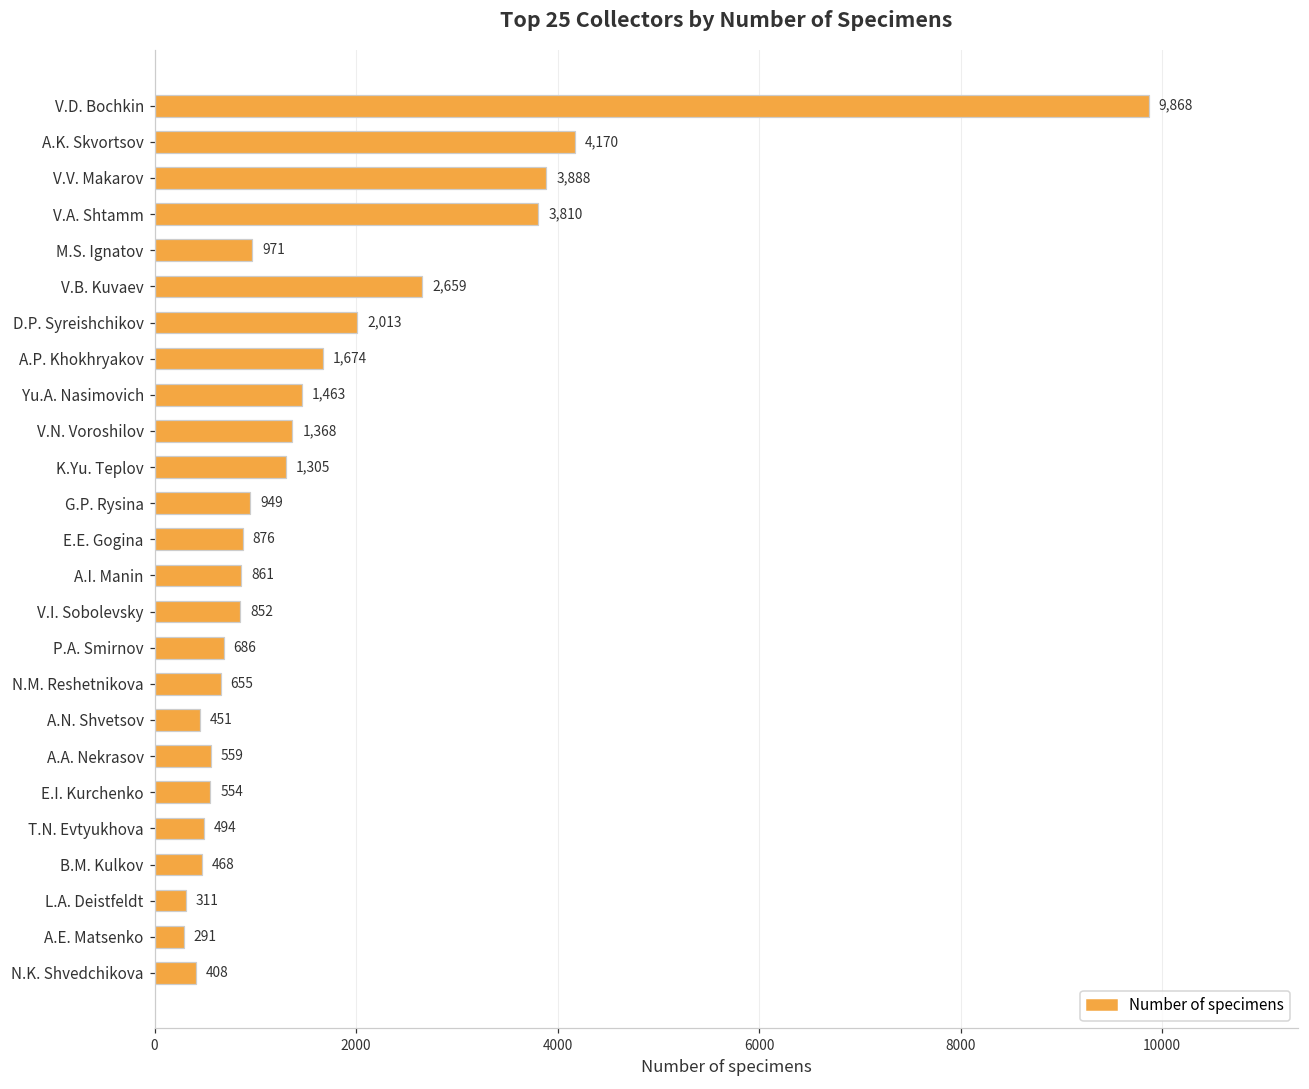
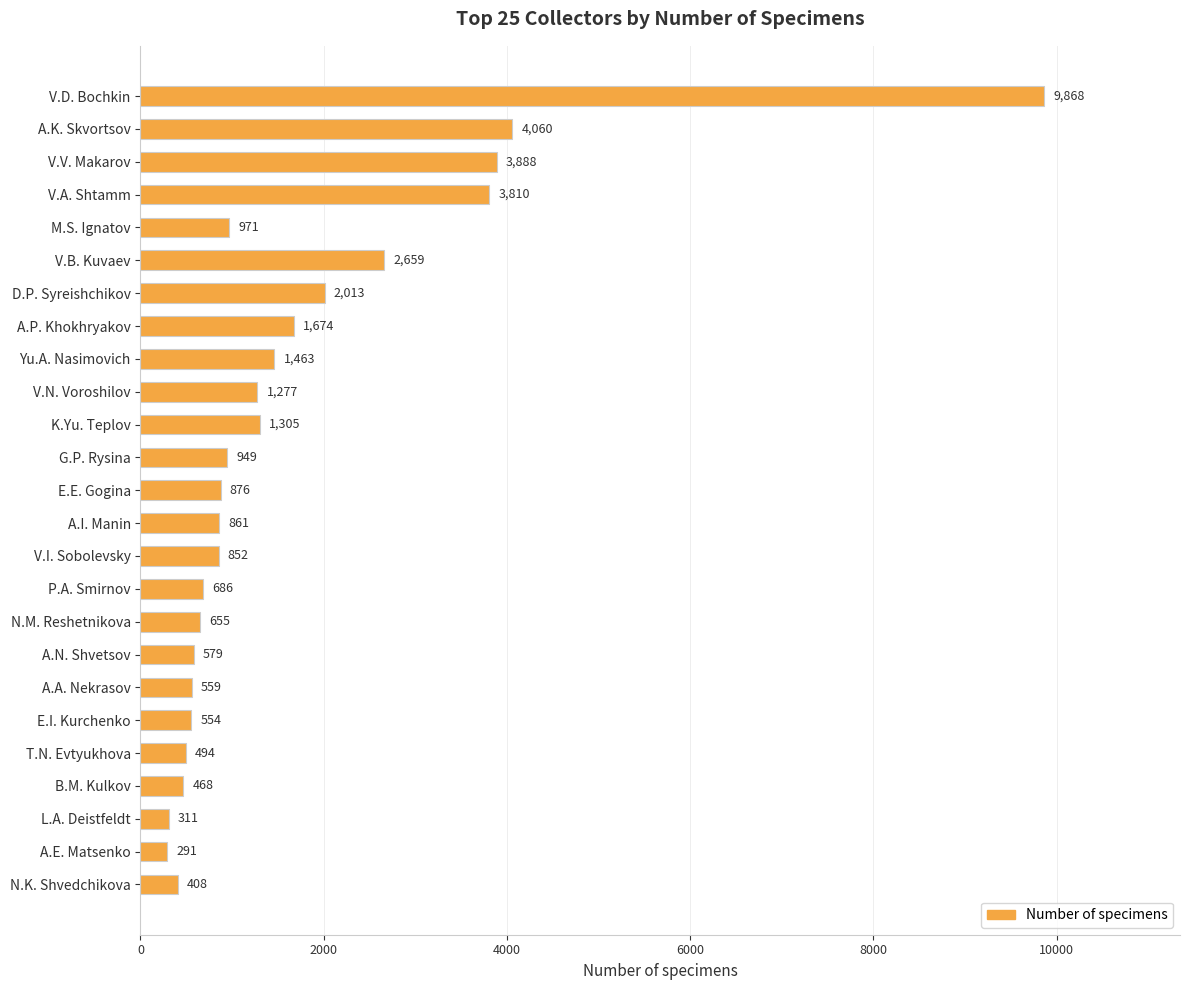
  {
    "V.D. Bochkin": "9,868",
-   "A.K. Skvortsov": "4,170",
+   "A.K. Skvortsov": "4,060",
    "V.V. Makarov": "3,888",
    "V.A. Shtamm": "3,810",
    "M.S. Ignatov": "971",
    "V.B. Kuvaev": "2,659",
    "D.P. Syreishchikov": "2,013",
    "A.P. Khokhryakov": "1,674",
    "Yu.A. Nasimovich": "1,463",
-   "V.N. Voroshilov": "1,368",
+   "V.N. Voroshilov": "1,277",
    "K.Yu. Teplov": "1,305",
    "G.P. Rysina": "949",
    "E.E. Gogina": "876",
    "A.I. Manin": "861",
    "V.I. Sobolevsky": "852",
    "P.A. Smirnov": "686",
    "N.M. Reshetnikova": "655",
-   "A.N. Shvetsov": "451",
+   "A.N. Shvetsov": "579",
    "A.A. Nekrasov": "559",
    "E.I. Kurchenko": "554",
    "T.N. Evtyukhova": "494",
    "B.M. Kulkov": "468",
    "L.A. Deistfeldt": "311",
    "A.E. Matsenko": "291",
    "N.K. Shvedchikova": "408"
  }
